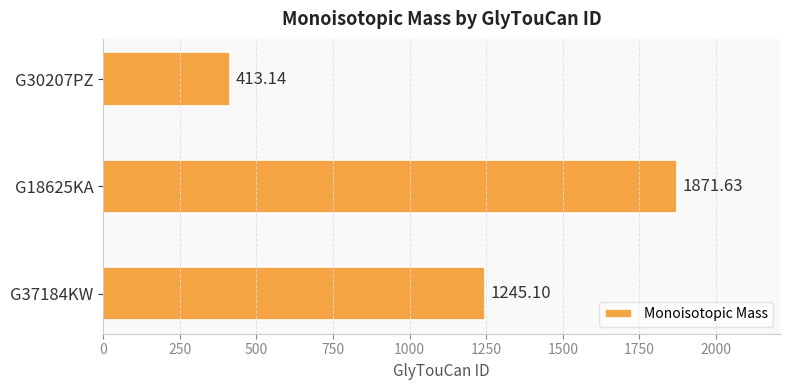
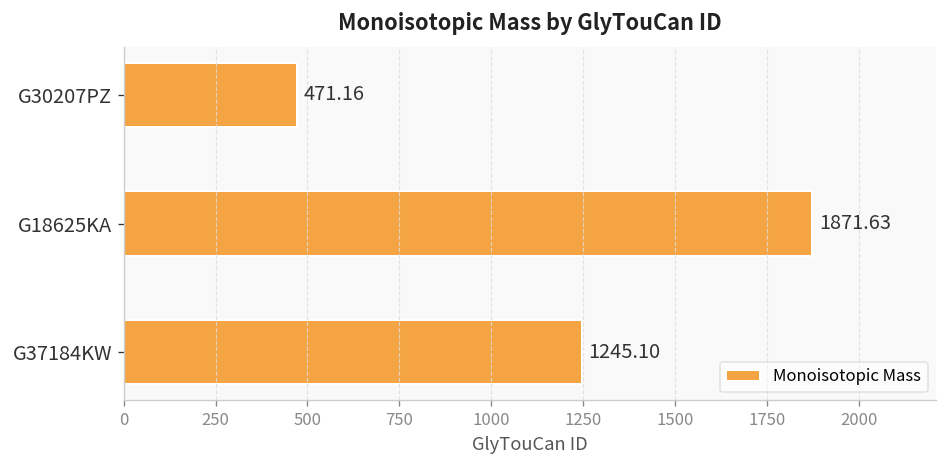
  {
-   "G30207PZ": 413.14,
+   "G30207PZ": 471.16,
    "G18625KA": 1871.63,
    "G37184KW": 1245.10
  }
